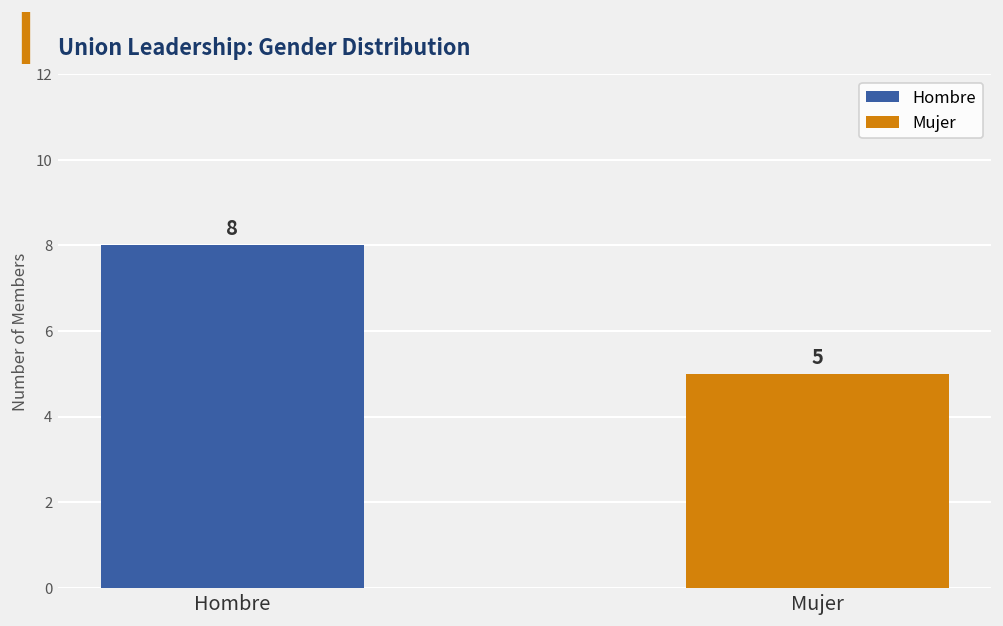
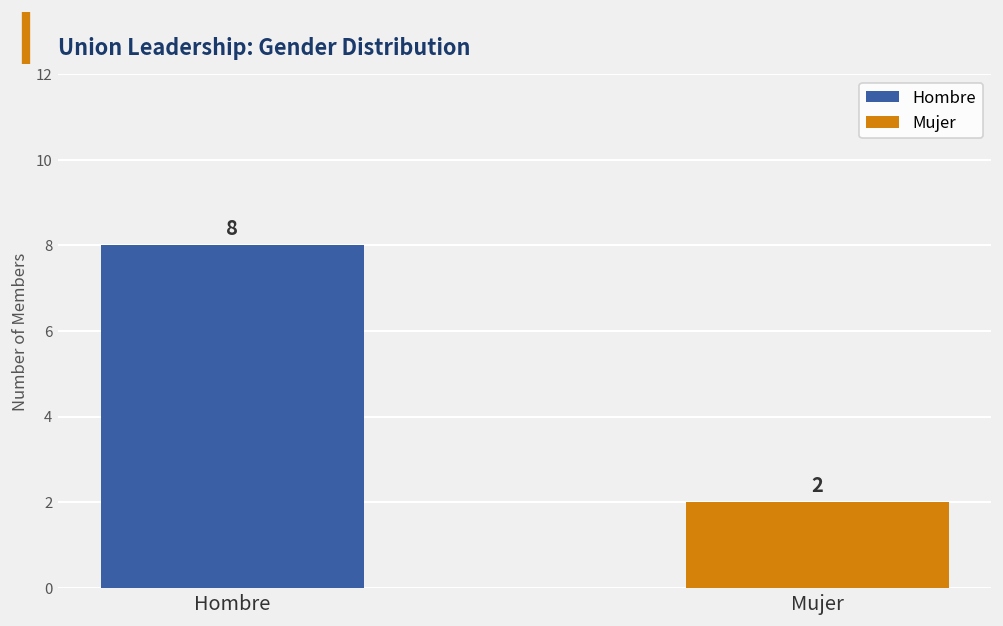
  {
    "Hombre": 8,
-   "Mujer": 5
+   "Mujer": 2
  }
